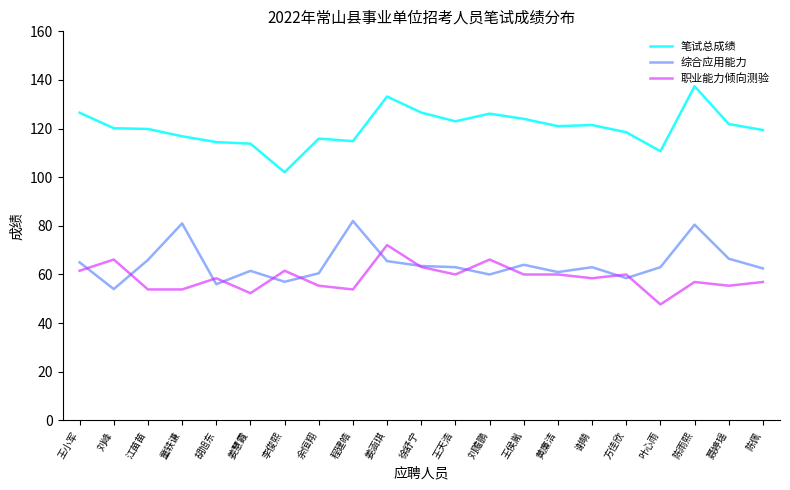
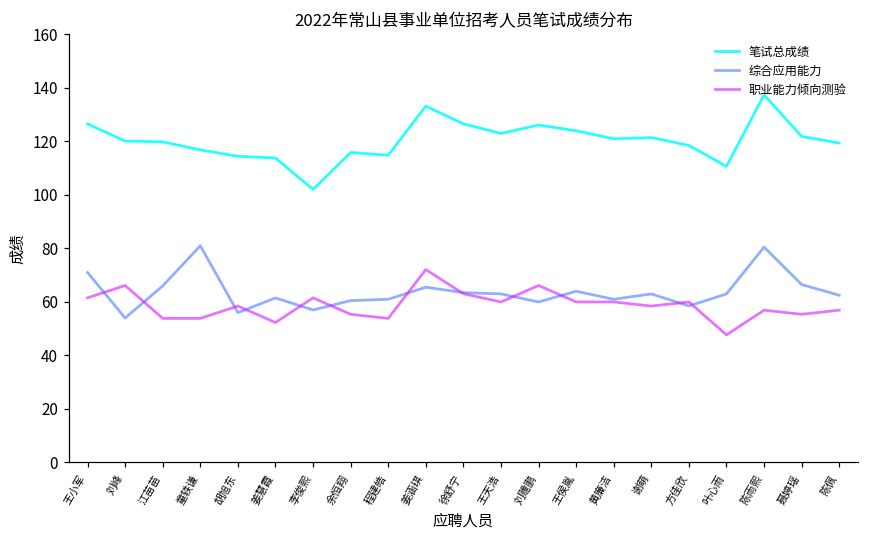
  {
    "笔试总成绩": {
      "王小军": 127,
      "刘峰": 120,
      "江苗苗": 120,
      "童轶谦": 117,
      "胡旭东": 114,
      "姜慧霞": 114,
      "李俊熙": 102,
      "余恒翔": 116,
      "程建皓": 115,
      "姜涵琪": 133,
      "徐舒宁": 127,
      "王天浩": 123,
      "刘赡鹏": 126,
      "王侯胤": 124,
      "黄廉洁": 121,
      "谢萌": 121,
      "方佳欣": 119,
      "叶心雨": 111,
      "陈雨熙": 137,
      "聂婷瑶": 122,
      "陈佩": 119
    },
    "综合应用能力": {
-     "王小军": 65,
+     "王小军": 71,
      "刘峰": 54,
      "江苗苗": 66,
      "童轶谦": 81,
      "胡旭东": 56,
      "姜慧霞": 62,
      "李俊熙": 57,
      "余恒翔": 61,
-     "程建皓": 82,
+     "程建皓": 61,
      "姜涵琪": 66,
      "王天浩": 63,
      "刘赡鹏": 60,
      "王侯胤": 64,
      "谢萌": 63,
      "方佳欣": 59,
      "叶心雨": 63,
      "陈雨熙": 81,
      "聂婷瑶": 67,
      "陈佩": 63
    },
    "职业能力倾向测验": {
      "王小军": 62,
      "刘峰": 66,
      "江苗苗": 54,
      "童轶谦": 54,
      "胡旭东": 58,
      "姜慧霞": 52,
      "李俊熙": 62,
      "余恒翔": 55,
      "程建皓": 54,
      "姜涵琪": 72,
      "王天浩": 60,
      "刘赡鹏": 66,
      "王侯胤": 60,
      "谢萌": 58,
      "方佳欣": 60,
      "叶心雨": 48,
      "陈雨熙": 57,
      "聂婷瑶": 55,
      "陈佩": 57
    }
  }
